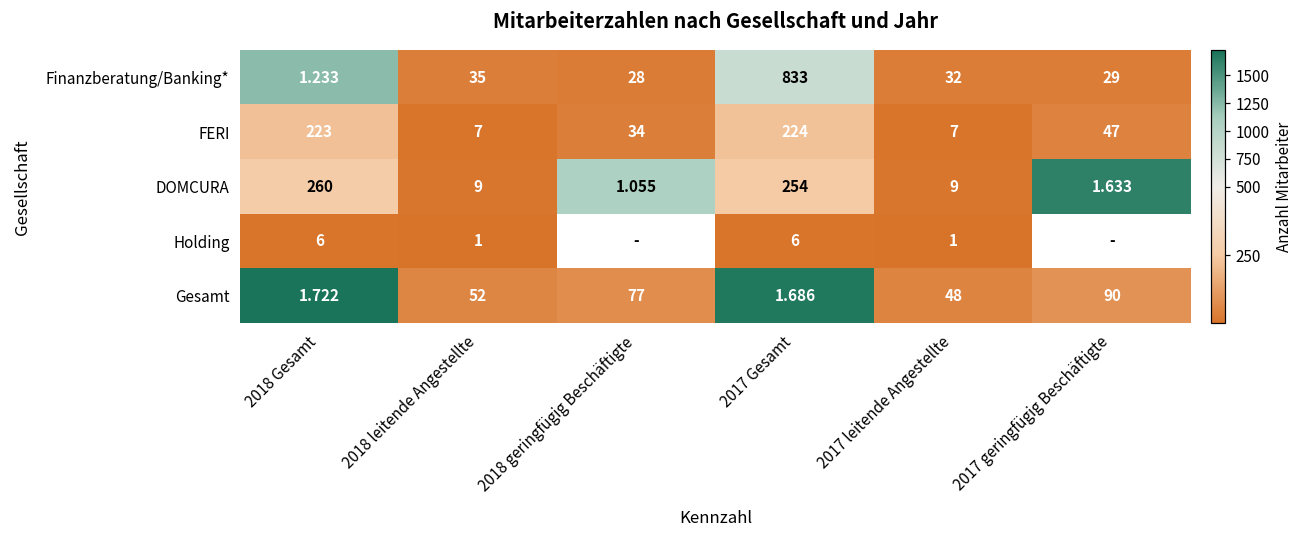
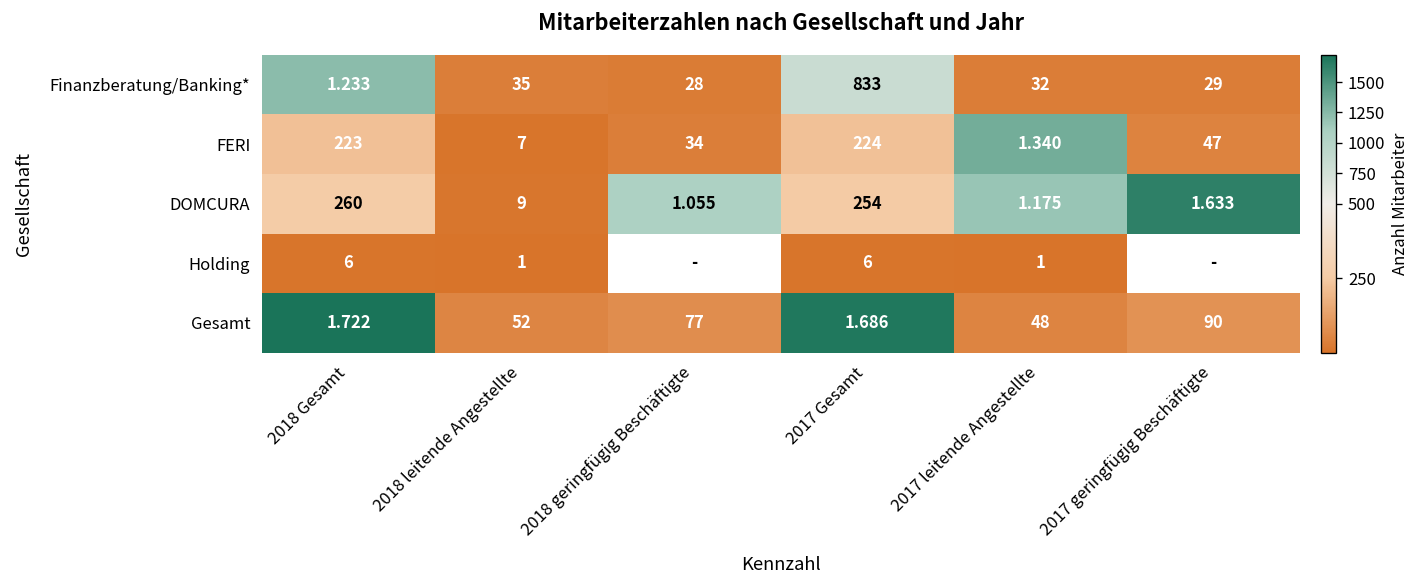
  {
    "Finanzberatung/Banking*": {
      "2018 Gesamt": 1.233,
      "2018 leitende Angestellte": 35,
      "2018 geringfügig Beschäftigte": 28,
      "2017 Gesamt": 833,
      "2017 leitende Angestellte": 32,
      "2017 geringfügig Beschäftigte": 29
    },
    "FERI": {
      "2018 Gesamt": 223,
      "2018 leitende Angestellte": 7,
      "2018 geringfügig Beschäftigte": 34,
      "2017 Gesamt": 224,
-     "2017 leitende Angestellte": 7,
+     "2017 leitende Angestellte": 1.340,
      "2017 geringfügig Beschäftigte": 47
    },
    "DOMCURA": {
      "2018 Gesamt": 260,
      "2018 leitende Angestellte": 9,
      "2018 geringfügig Beschäftigte": 1.055,
      "2017 Gesamt": 254,
-     "2017 leitende Angestellte": 9,
+     "2017 leitende Angestellte": 1.175,
      "2017 geringfügig Beschäftigte": 1.633
    },
    "Holding": {
      "2018 Gesamt": 6,
      "2018 leitende Angestellte": 1,
      "2017 Gesamt": 6,
      "2017 leitende Angestellte": 1
    },
    "Gesamt": {
      "2018 Gesamt": 1.722,
      "2018 leitende Angestellte": 52,
      "2018 geringfügig Beschäftigte": 77,
      "2017 Gesamt": 1.686,
      "2017 leitende Angestellte": 48,
      "2017 geringfügig Beschäftigte": 90
    }
  }
